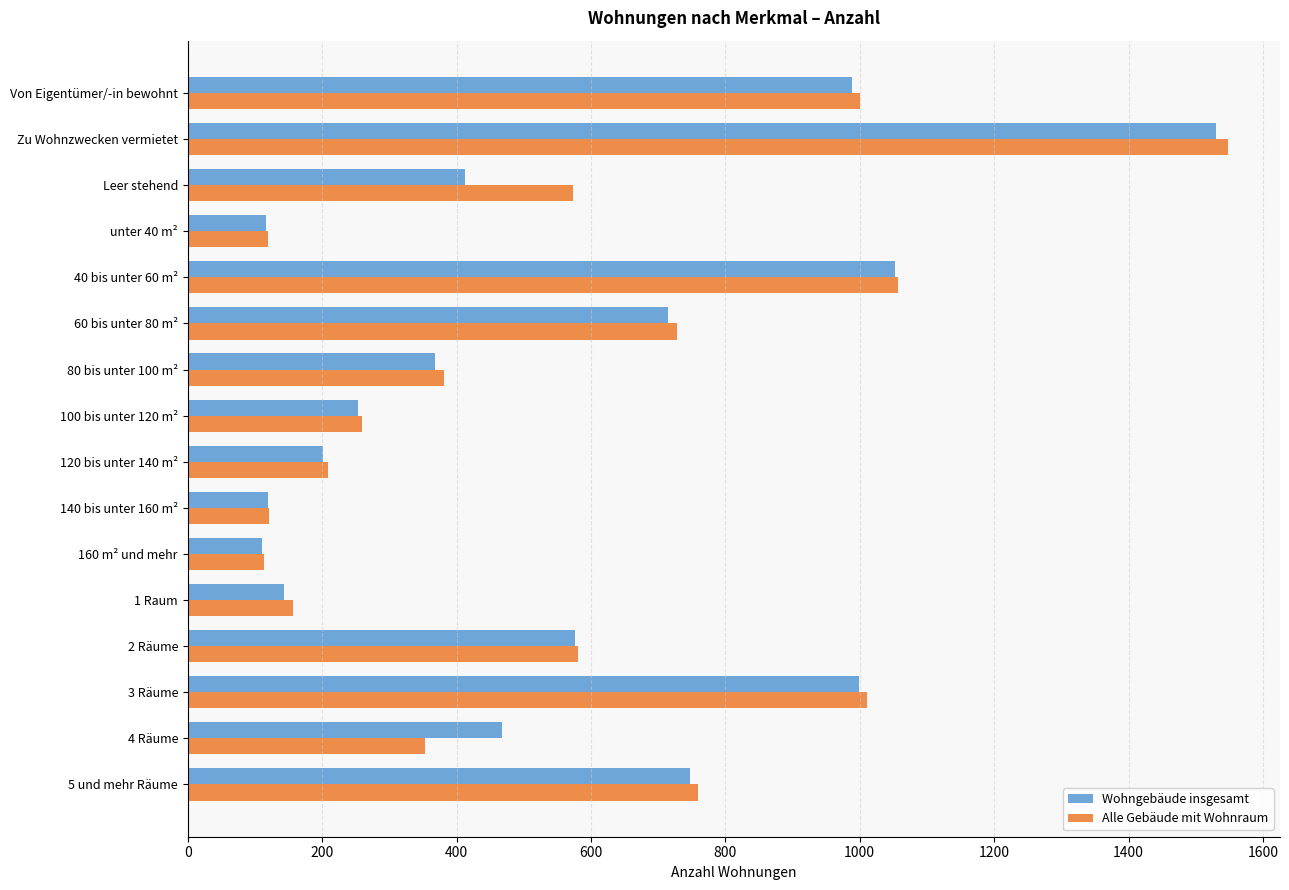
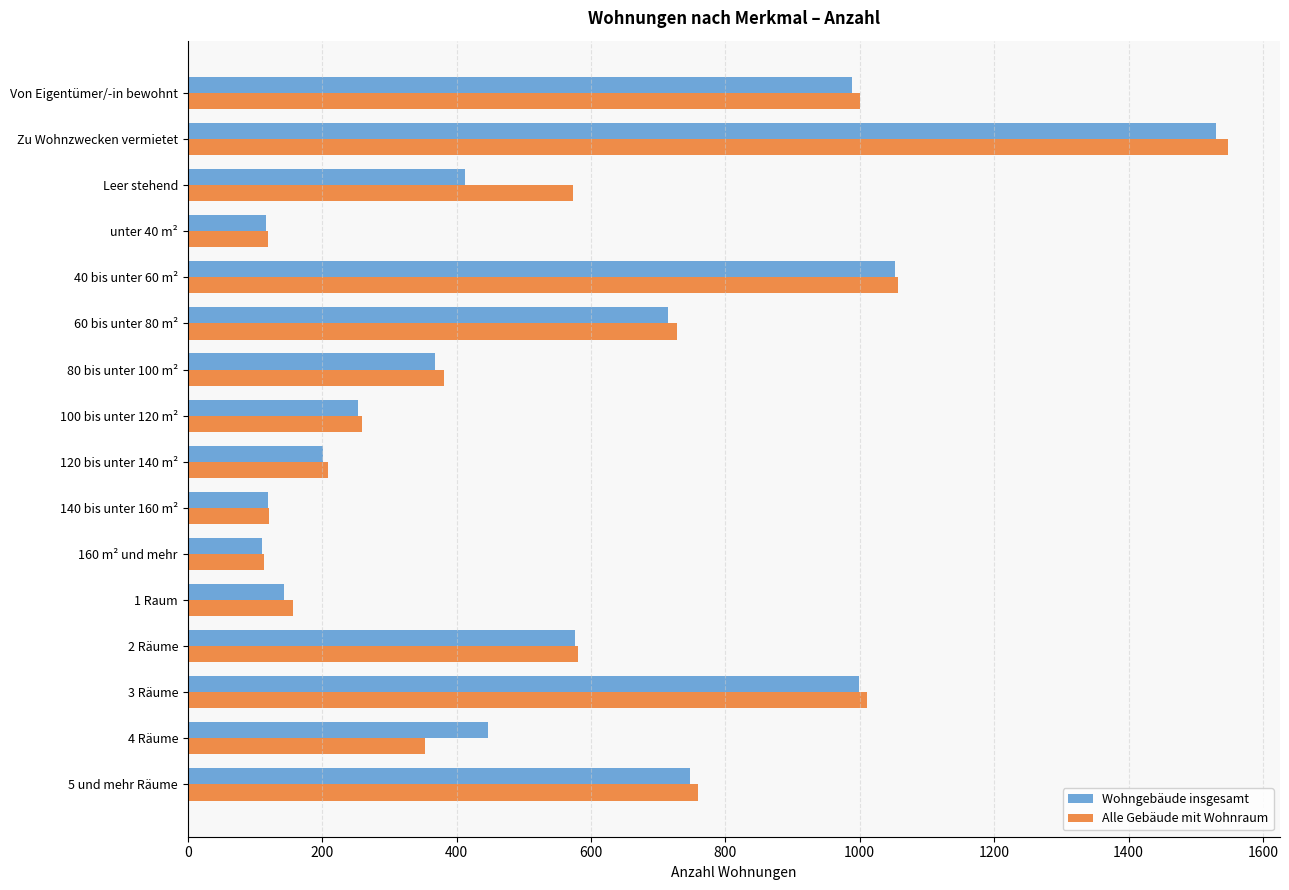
  {
    "Wohngebäude insgesamt": {
      "Von Eigentümer/-in bewohnt": 990,
      "Zu Wohnzwecken vermietet": 1530,
      "Leer stehend": 410,
      "unter 40 m²": 120,
      "40 bis unter 60 m²": 1050,
      "60 bis unter 80 m²": 710,
      "80 bis unter 100 m²": 370,
      "100 bis unter 120 m²": 250,
      "120 bis unter 140 m²": 200,
      "140 bis unter 160 m²": 120,
      "160 m² und mehr": 110,
      "1 Raum": 140,
      "2 Räume": 580,
      "3 Räume": 1000,
-     "4 Räume": 470,
+     "4 Räume": 450,
      "5 und mehr Räume": 750
    },
    "Alle Gebäude mit Wohnraum": {
      "Von Eigentümer/-in bewohnt": 1000,
      "Zu Wohnzwecken vermietet": 1550,
      "Leer stehend": 570,
      "unter 40 m²": 120,
      "40 bis unter 60 m²": 1060,
      "60 bis unter 80 m²": 730,
      "80 bis unter 100 m²": 380,
      "100 bis unter 120 m²": 260,
      "120 bis unter 140 m²": 210,
      "140 bis unter 160 m²": 120,
      "160 m² und mehr": 110,
      "1 Raum": 160,
      "2 Räume": 580,
      "3 Räume": 1010,
      "4 Räume": 350,
      "5 und mehr Räume": 760
    }
  }
